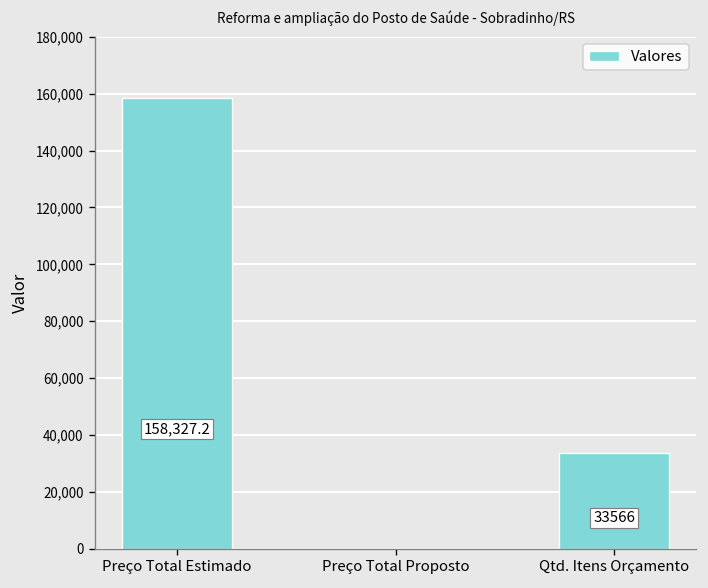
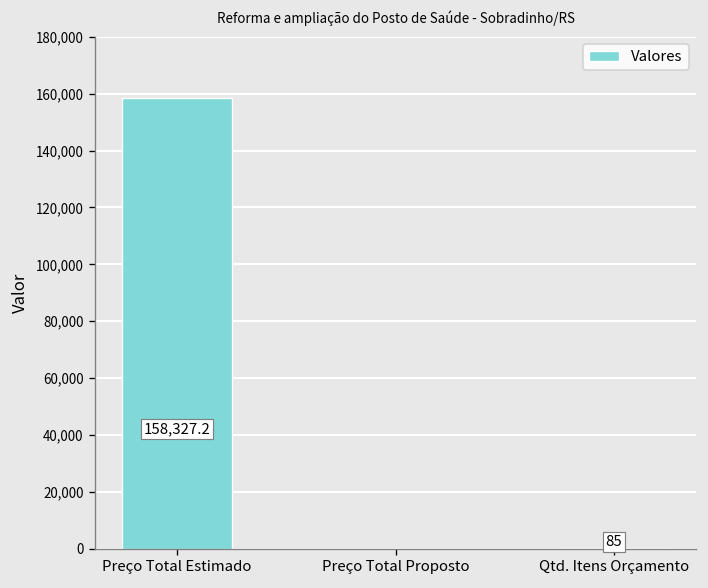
  {
-   "Qtd. Itens Orçamento": 33566
+   "Qtd. Itens Orçamento": 85
  }
